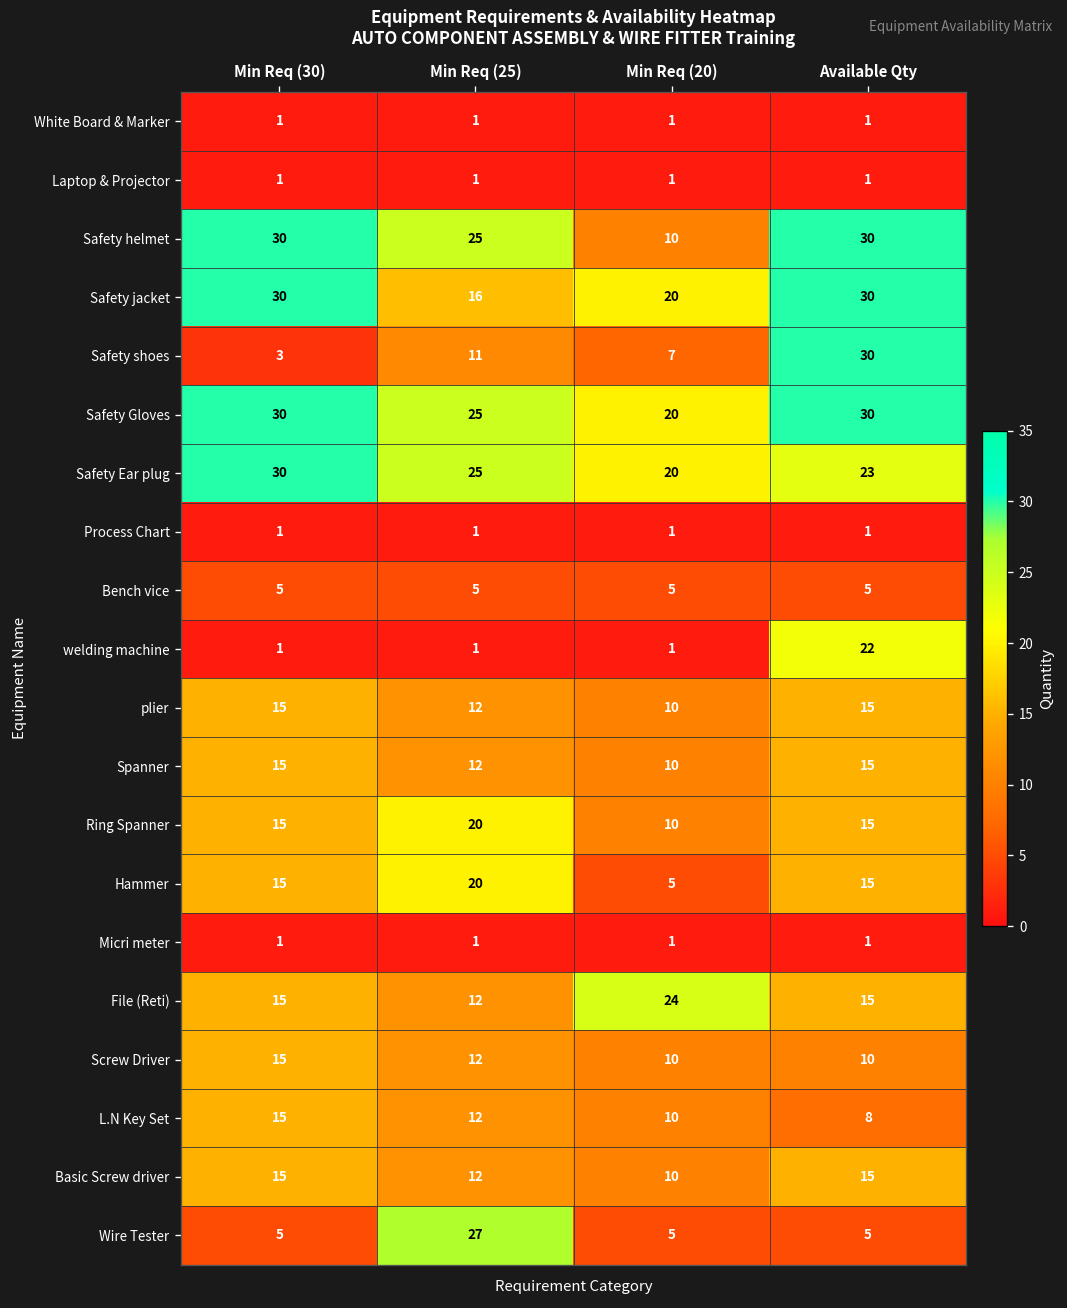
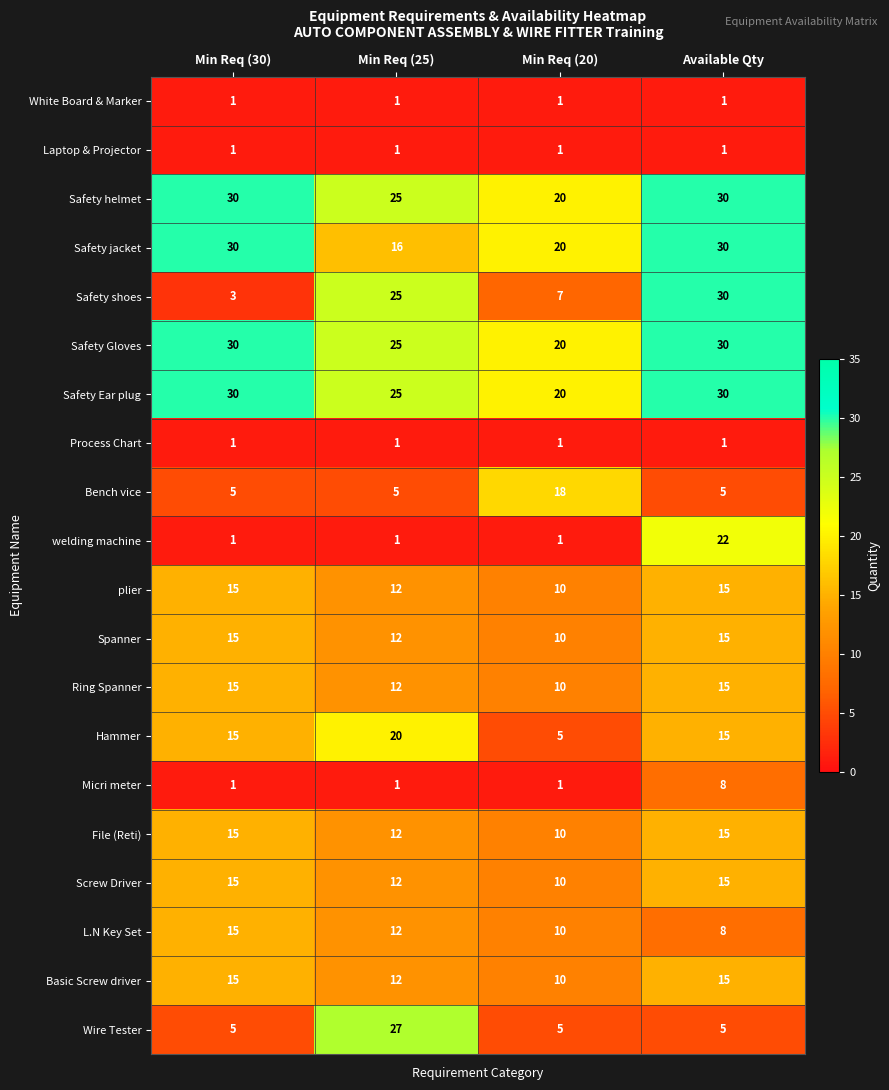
  {
    "White Board & Marker": {
      "Min Req (30)": 1,
      "Min Req (25)": 1,
      "Min Req (20)": 1,
      "Available Qty": 1
    },
    "Laptop & Projector": {
      "Min Req (30)": 1,
      "Min Req (25)": 1,
      "Min Req (20)": 1,
      "Available Qty": 1
    },
    "Safety helmet": {
      "Min Req (30)": 30,
      "Min Req (25)": 25,
-     "Min Req (20)": 10,
+     "Min Req (20)": 20,
      "Available Qty": 30
    },
    "Safety jacket": {
      "Min Req (30)": 30,
      "Min Req (25)": 16,
      "Min Req (20)": 20,
      "Available Qty": 30
    },
    "Safety shoes": {
      "Min Req (30)": 3,
-     "Min Req (25)": 11,
+     "Min Req (25)": 25,
      "Min Req (20)": 7,
      "Available Qty": 30
    },
    "Safety Gloves": {
      "Min Req (30)": 30,
      "Min Req (25)": 25,
      "Min Req (20)": 20,
      "Available Qty": 30
    },
    "Safety Ear plug": {
      "Min Req (30)": 30,
      "Min Req (25)": 25,
      "Min Req (20)": 20,
-     "Available Qty": 23
+     "Available Qty": 30
    },
    "Process Chart": {
      "Min Req (30)": 1,
      "Min Req (25)": 1,
      "Min Req (20)": 1,
      "Available Qty": 1
    },
    "Bench vice": {
      "Min Req (30)": 5,
      "Min Req (25)": 5,
-     "Min Req (20)": 5,
+     "Min Req (20)": 18,
      "Available Qty": 5
    },
    "welding machine": {
      "Min Req (30)": 1,
      "Min Req (25)": 1,
      "Min Req (20)": 1,
      "Available Qty": 22
    },
    "plier": {
      "Min Req (30)": 15,
      "Min Req (25)": 12,
      "Min Req (20)": 10,
      "Available Qty": 15
    },
    "Spanner": {
      "Min Req (30)": 15,
      "Min Req (25)": 12,
      "Min Req (20)": 10,
      "Available Qty": 15
    },
    "Ring Spanner": {
      "Min Req (30)": 15,
-     "Min Req (25)": 20,
+     "Min Req (25)": 12,
      "Min Req (20)": 10,
      "Available Qty": 15
    },
    "Hammer": {
      "Min Req (30)": 15,
      "Min Req (25)": 20,
      "Min Req (20)": 5,
      "Available Qty": 15
    },
    "Micri meter": {
      "Min Req (30)": 1,
      "Min Req (25)": 1,
      "Min Req (20)": 1,
-     "Available Qty": 1
+     "Available Qty": 8
    },
    "File (Reti)": {
      "Min Req (30)": 15,
      "Min Req (25)": 12,
-     "Min Req (20)": 24,
+     "Min Req (20)": 10,
      "Available Qty": 15
    },
    "Screw Driver": {
      "Min Req (30)": 15,
      "Min Req (25)": 12,
      "Min Req (20)": 10,
-     "Available Qty": 10
+     "Available Qty": 15
    },
    "L.N Key Set": {
      "Min Req (30)": 15,
      "Min Req (25)": 12,
      "Min Req (20)": 10,
      "Available Qty": 8
    },
    "Basic Screw driver": {
      "Min Req (30)": 15,
      "Min Req (25)": 12,
      "Min Req (20)": 10,
      "Available Qty": 15
    },
    "Wire Tester": {
      "Min Req (30)": 5,
      "Min Req (25)": 27,
      "Min Req (20)": 5,
      "Available Qty": 5
    }
  }
